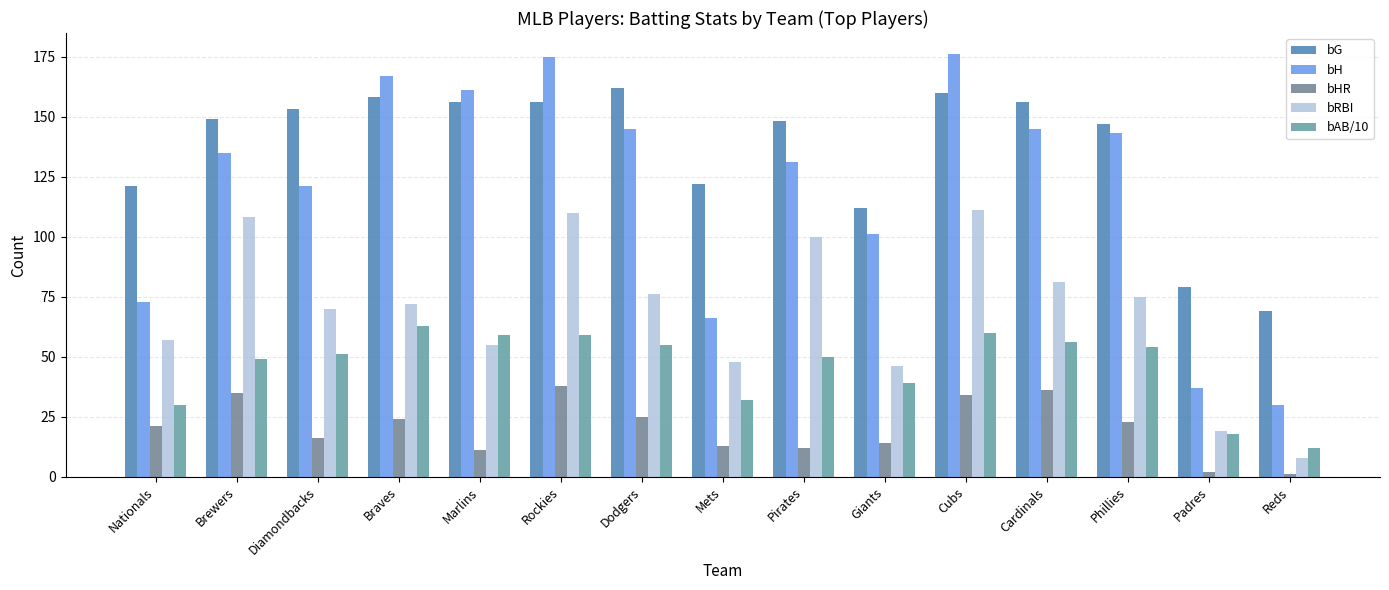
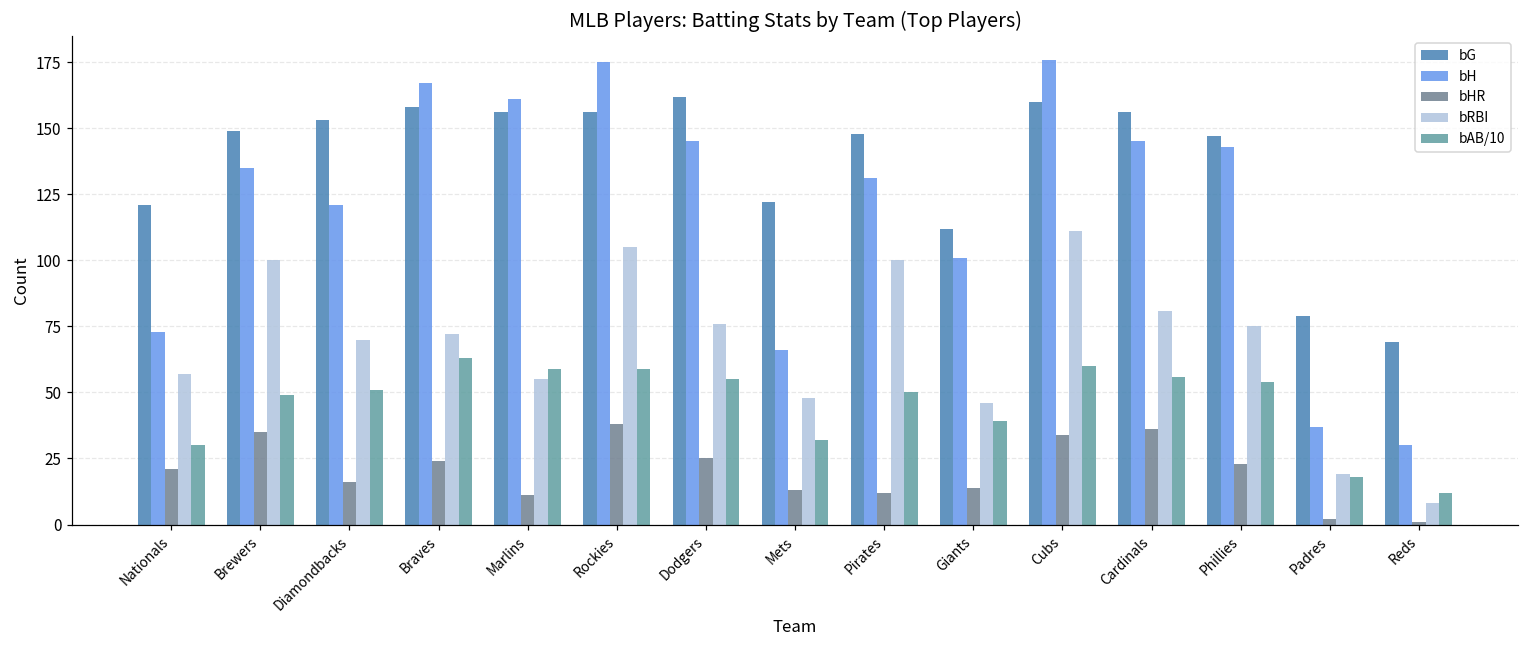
  {
    "bH": {
      "Nationals": 73,
      "Brewers": 135,
      "Diamondbacks": 121,
      "Braves": 167,
      "Marlins": 161,
      "Rockies": 175,
      "Dodgers": 145,
      "Mets": 66,
      "Pirates": 131,
      "Giants": 101,
      "Cubs": 176,
      "Cardinals": 145,
      "Phillies": 143,
      "Padres": 37,
      "Reds": 30
    },
    "bRBI": {
      "Nationals": 57,
-     "Brewers": 108,
+     "Brewers": 100,
      "Diamondbacks": 70,
      "Braves": 72,
      "Marlins": 55,
-     "Rockies": 110,
+     "Rockies": 105,
      "Dodgers": 76,
      "Mets": 48,
      "Pirates": 100,
      "Giants": 46,
      "Cubs": 111,
      "Cardinals": 81,
      "Phillies": 75,
      "Padres": 19,
      "Reds": 8
    }
  }
